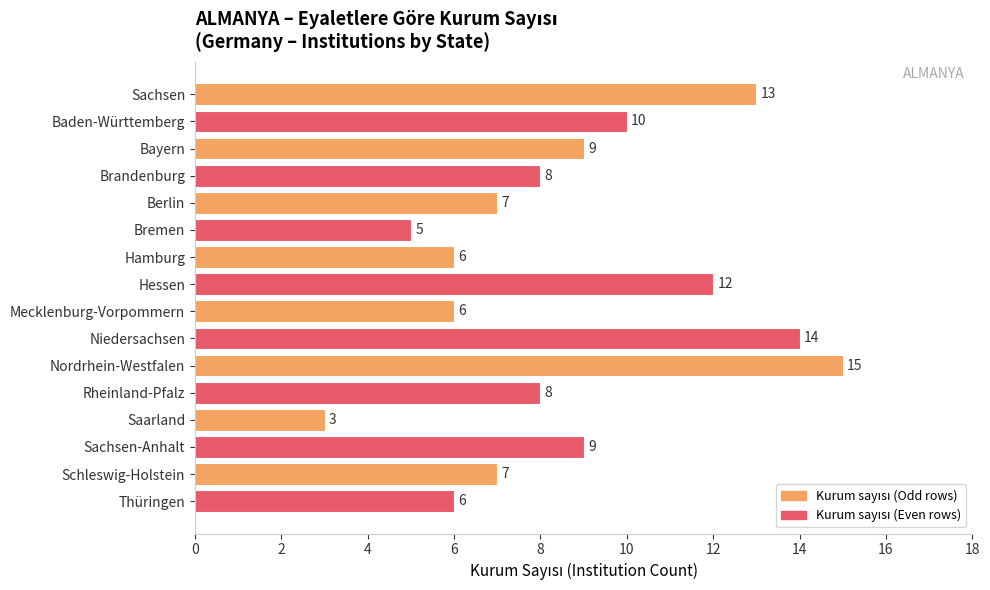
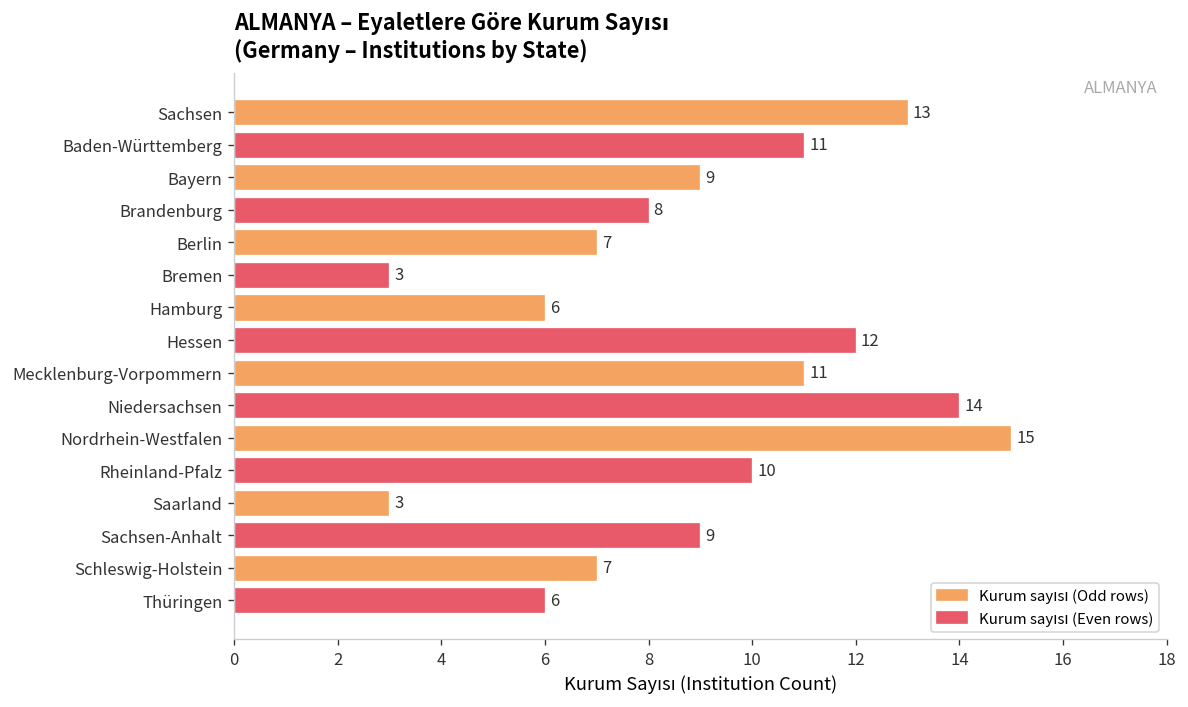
  {
    "Sachsen": 13,
-   "Baden-Württemberg": 10,
+   "Baden-Württemberg": 11,
    "Bayern": 9,
    "Brandenburg": 8,
    "Berlin": 7,
-   "Bremen": 5,
+   "Bremen": 3,
    "Hamburg": 6,
    "Hessen": 12,
-   "Mecklenburg-Vorpommern": 6,
+   "Mecklenburg-Vorpommern": 11,
    "Niedersachsen": 14,
    "Nordrhein-Westfalen": 15,
-   "Rheinland-Pfalz": 8,
+   "Rheinland-Pfalz": 10,
    "Saarland": 3,
    "Sachsen-Anhalt": 9,
    "Schleswig-Holstein": 7,
    "Thüringen": 6
  }
